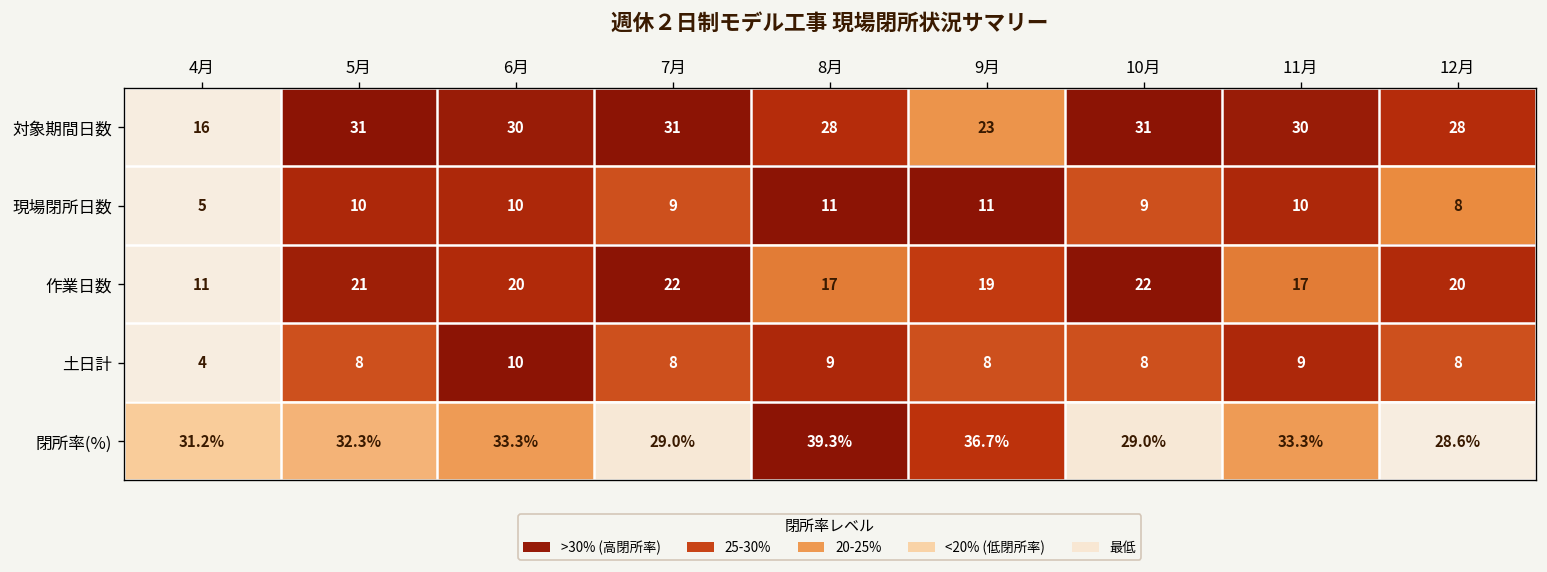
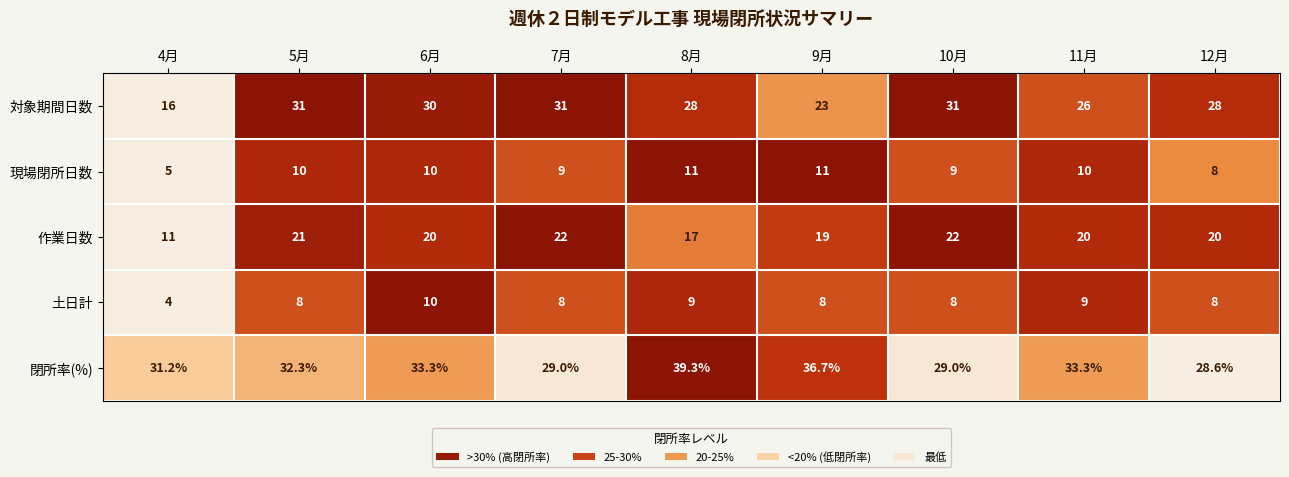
  {
    "対象期間日数": {
      "4月": "16",
      "5月": "31",
      "6月": "30",
      "7月": "31",
      "8月": "28",
      "9月": "23",
      "10月": "31",
-     "11月": "30",
+     "11月": "26",
      "12月": "28"
    },
    "現場閉所日数": {
      "4月": "5",
      "5月": "10",
      "6月": "10",
      "7月": "9",
      "8月": "11",
      "9月": "11",
      "10月": "9",
      "11月": "10",
      "12月": "8"
    },
    "作業日数": {
      "4月": "11",
      "5月": "21",
      "6月": "20",
      "7月": "22",
      "8月": "17",
      "9月": "19",
      "10月": "22",
-     "11月": "17",
+     "11月": "20",
      "12月": "20"
    },
    "土日計": {
      "4月": "4",
      "5月": "8",
      "6月": "10",
      "7月": "8",
      "8月": "9",
      "9月": "8",
      "10月": "8",
      "11月": "9",
      "12月": "8"
    },
    "閉所率(%)": {
      "4月": "31.2%",
      "5月": "32.3%",
      "6月": "33.3%",
      "7月": "29.0%",
      "8月": "39.3%",
      "9月": "36.7%",
      "10月": "29.0%",
      "11月": "33.3%",
      "12月": "28.6%"
    }
  }
